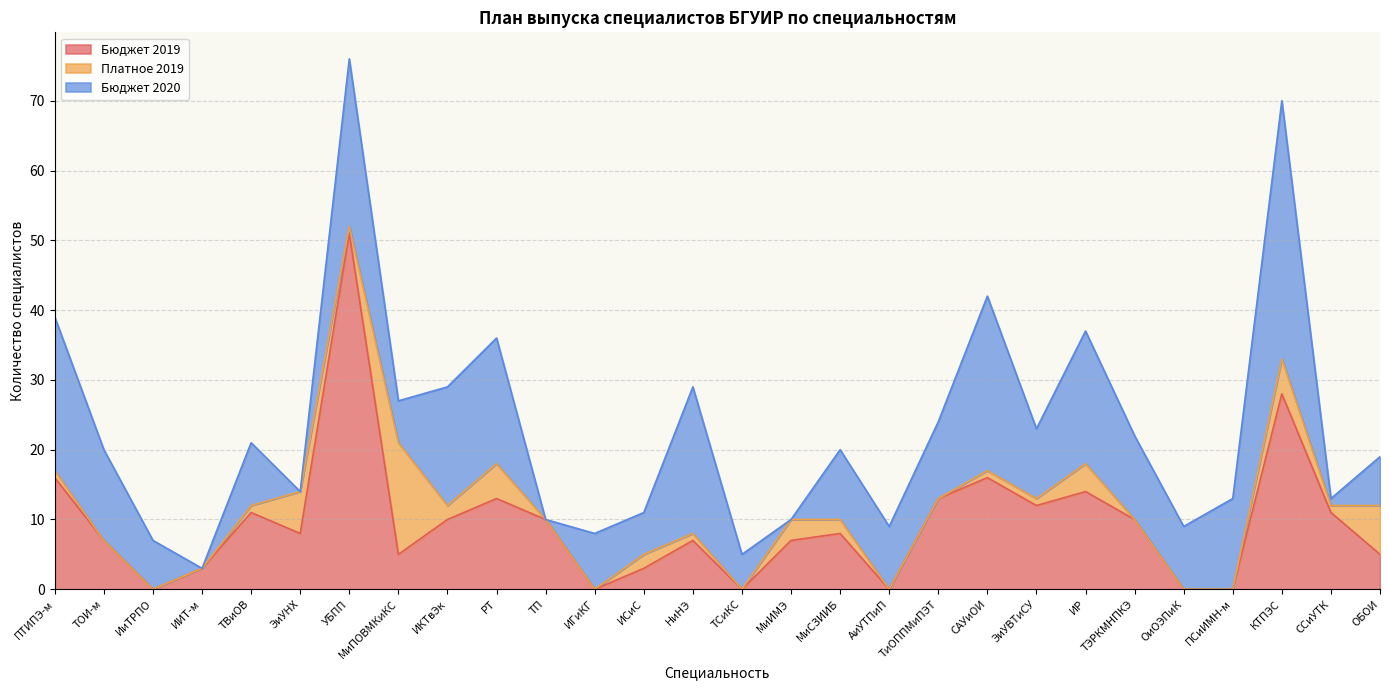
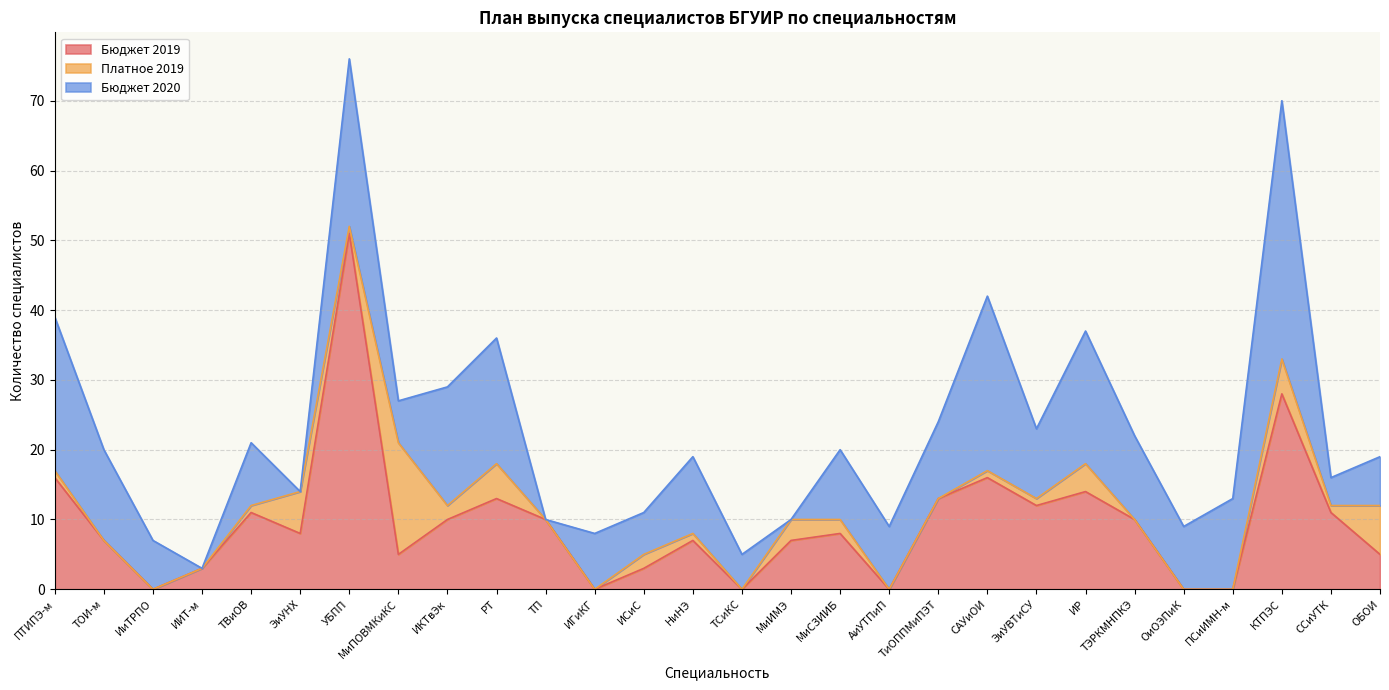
  {
    "Бюджет 2019": {
      "ПТИПЭ-м": 16,
      "ТВиОВ": 11,
      "ЭиУНХ": 8,
      "УБПП": 51,
      "МиПОВМКиКС": 5,
      "ИКТвЭк": 10,
      "РТ": 13,
      "ИСиС": 3,
      "НиНЭ": 7,
      "МиИМЭ": 7,
      "МиСЗИИБ": 8,
      "САУиОИ": 16,
      "ЭиУВТиСУ": 12,
      "ИР": 14,
      "КТПЭС": 28,
      "ССиУТК": 11,
      "ОБОИ": 5
    },
    "Платное 2019": {
      "ПТИПЭ-м": 1,
      "ТВиОВ": 1,
      "УБПП": 1,
      "МиПОВМКиКС": 16,
      "ИКТвЭк": 2,
      "РТ": 5,
      "ИСиС": 2,
      "НиНЭ": 1,
      "МиСЗИИБ": 2,
      "САУиОИ": 1,
      "ЭиУВТиСУ": 1,
      "ИР": 4,
      "КТПЭС": 5,
      "ССиУТК": 1,
      "ОБОИ": 7
    },
    "Бюджет 2020": {
      "ПТИПЭ-м": 22,
      "ТОИ-м": 13,
      "ИиТРПО": 7,
      "ТВиОВ": 9,
      "УБПП": 24,
      "МиПОВМКиКС": 6,
      "ИКТвЭк": 17,
      "РТ": 18,
      "ИГиКГ": 8,
      "ИСиС": 6,
-     "НиНЭ": 21,
+     "НиНЭ": 11,
      "ТСиКС": 5,
      "МиСЗИИБ": 10,
      "АиУТПиП": 9,
      "ТиОППМиПЭТ": 11,
      "САУиОИ": 25,
      "ЭиУВТиСУ": 10,
      "ИР": 19,
      "ТЭРКМНПКЭ": 12,
      "ОиОЭПиК": 9,
      "ПСиИМН-м": 13,
      "КТПЭС": 37,
-     "ССиУТК": 1,
+     "ССиУТК": 4,
      "ОБОИ": 7
    }
  }
